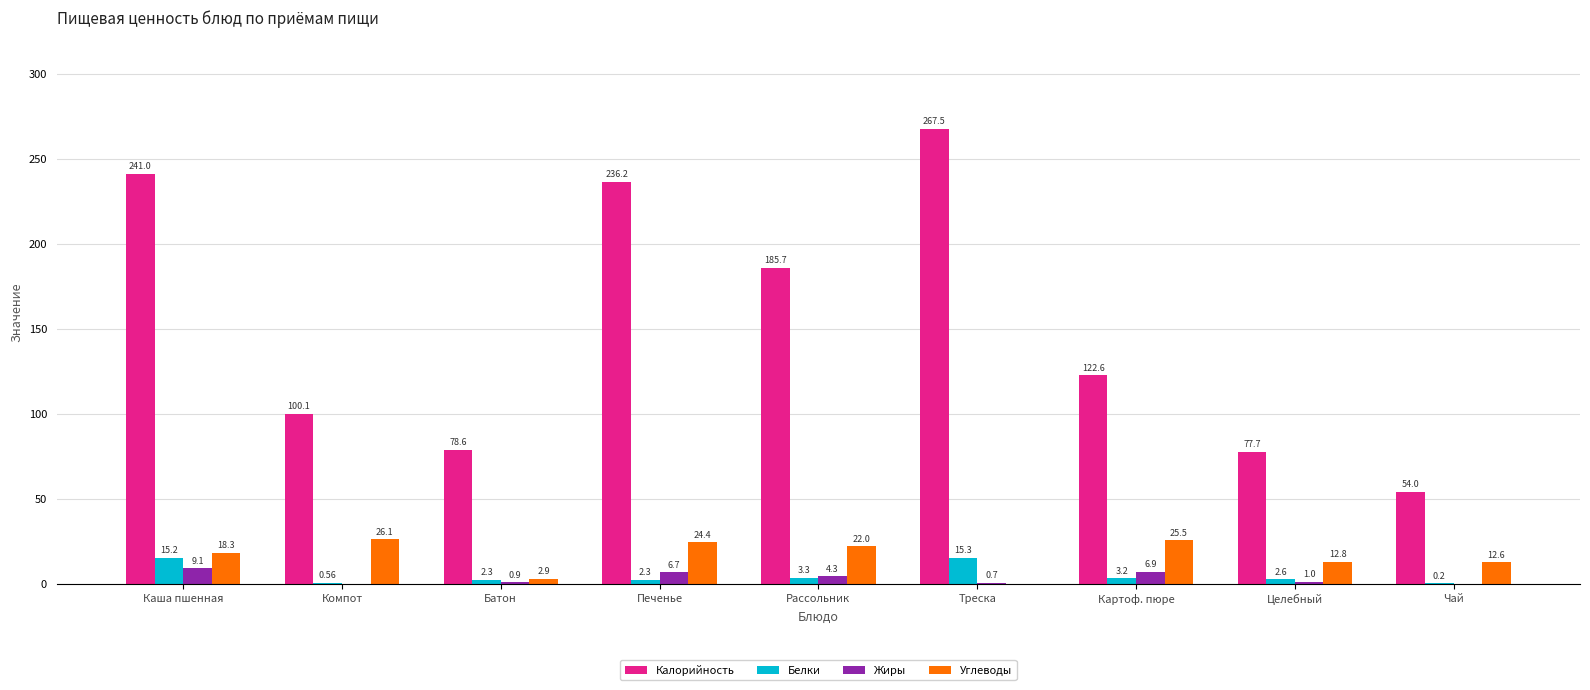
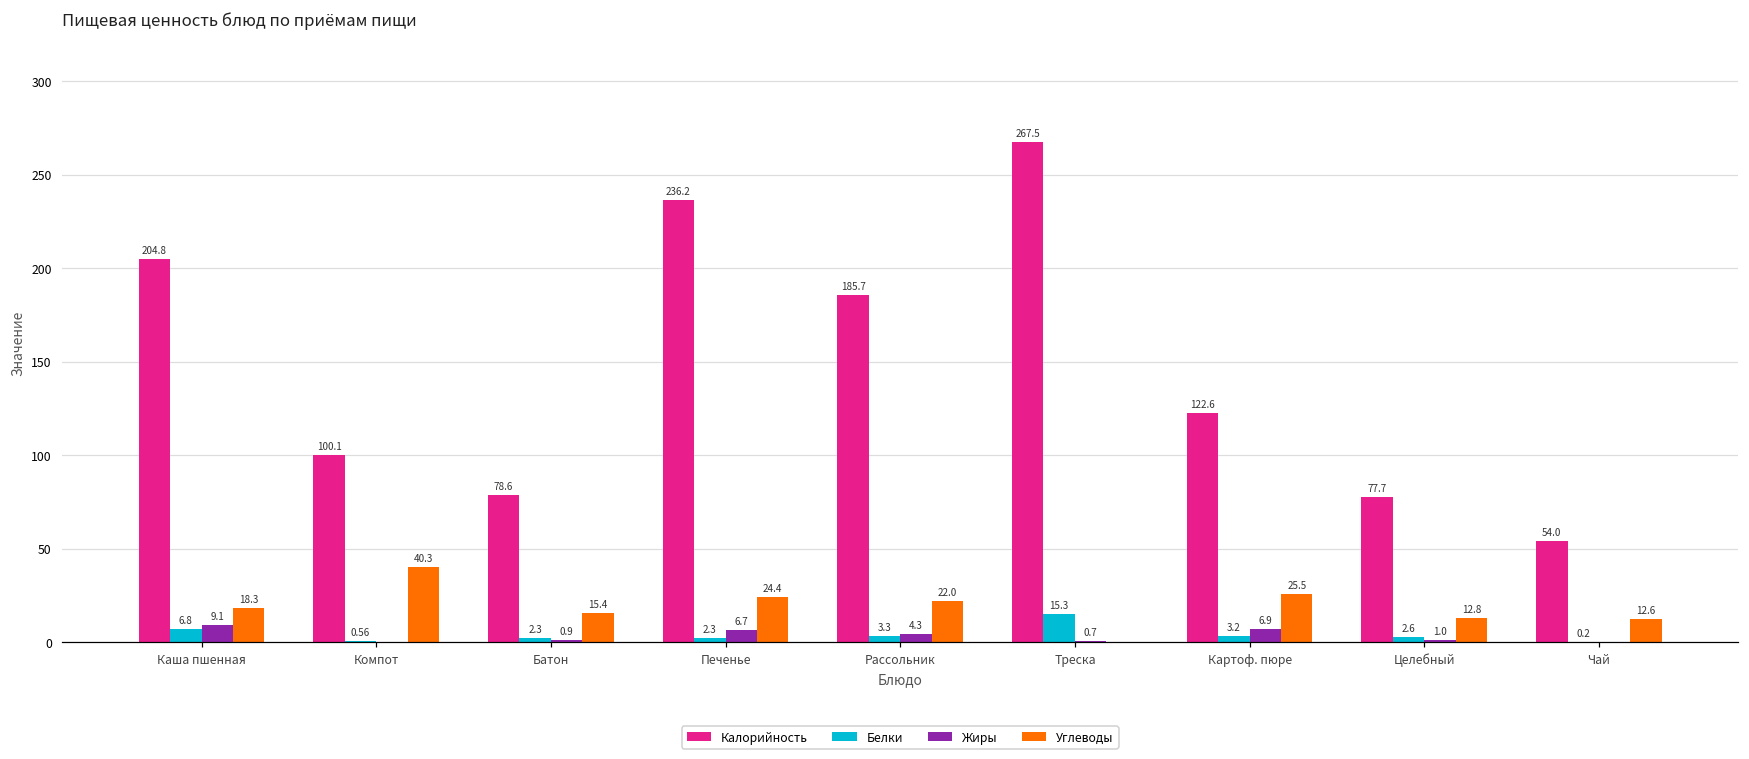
  {
    "Калорийность": {
-     "Каша пшенная": 241.0,
+     "Каша пшенная": 204.8,
      "Компот": 100.1,
      "Батон": 78.6,
      "Печенье": 236.2,
      "Рассольник": 185.7,
      "Треска": 267.5,
      "Картоф. пюре": 122.6,
      "Целебный": 77.7,
      "Чай": 54.0
    },
    "Белки": {
-     "Каша пшенная": 15.2,
+     "Каша пшенная": 6.8,
      "Компот": 0.56,
      "Батон": 2.3,
      "Печенье": 2.3,
      "Рассольник": 3.3,
      "Треска": 15.3,
      "Картоф. пюре": 3.2,
      "Целебный": 2.6,
      "Чай": 0.2
    },
    "Жиры": {
      "Каша пшенная": 9.1,
      "Батон": 0.9,
      "Печенье": 6.7,
      "Рассольник": 4.3,
      "Треска": 0.7,
      "Картоф. пюре": 6.9,
      "Целебный": 1.0
    },
    "Углеводы": {
      "Каша пшенная": 18.3,
-     "Компот": 26.1,
-     "Батон": 2.9,
+     "Компот": 40.3,
+     "Батон": 15.4,
      "Печенье": 24.4,
      "Рассольник": 22.0,
      "Картоф. пюре": 25.5,
      "Целебный": 12.8,
      "Чай": 12.6
    }
  }
